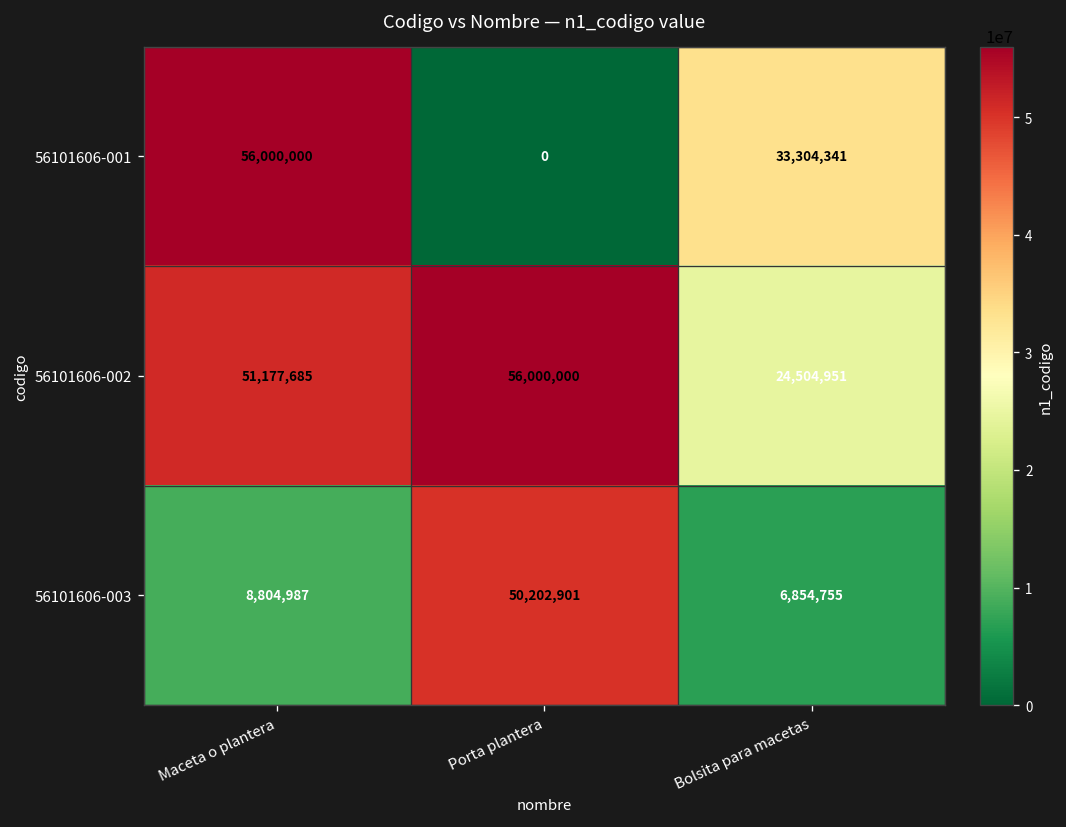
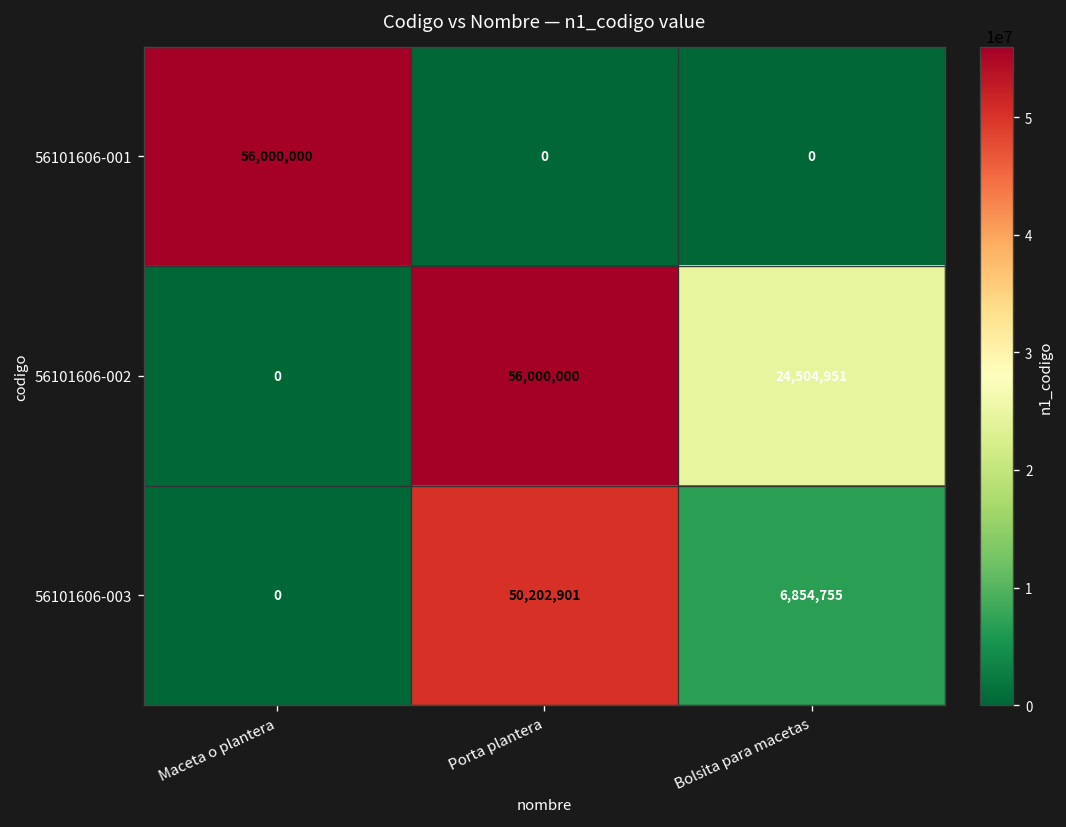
  {
    "56101606-001": {
      "Maceta o plantera": "56,000,000",
      "Porta plantera": "0",
-     "Bolsita para macetas": "33,304,341"
+     "Bolsita para macetas": "0"
    },
    "56101606-002": {
-     "Maceta o plantera": "51,177,685",
+     "Maceta o plantera": "0",
      "Porta plantera": "56,000,000",
      "Bolsita para macetas": "24,504,951"
    },
    "56101606-003": {
-     "Maceta o plantera": "8,804,987",
+     "Maceta o plantera": "0",
      "Porta plantera": "50,202,901",
      "Bolsita para macetas": "6,854,755"
    }
  }
